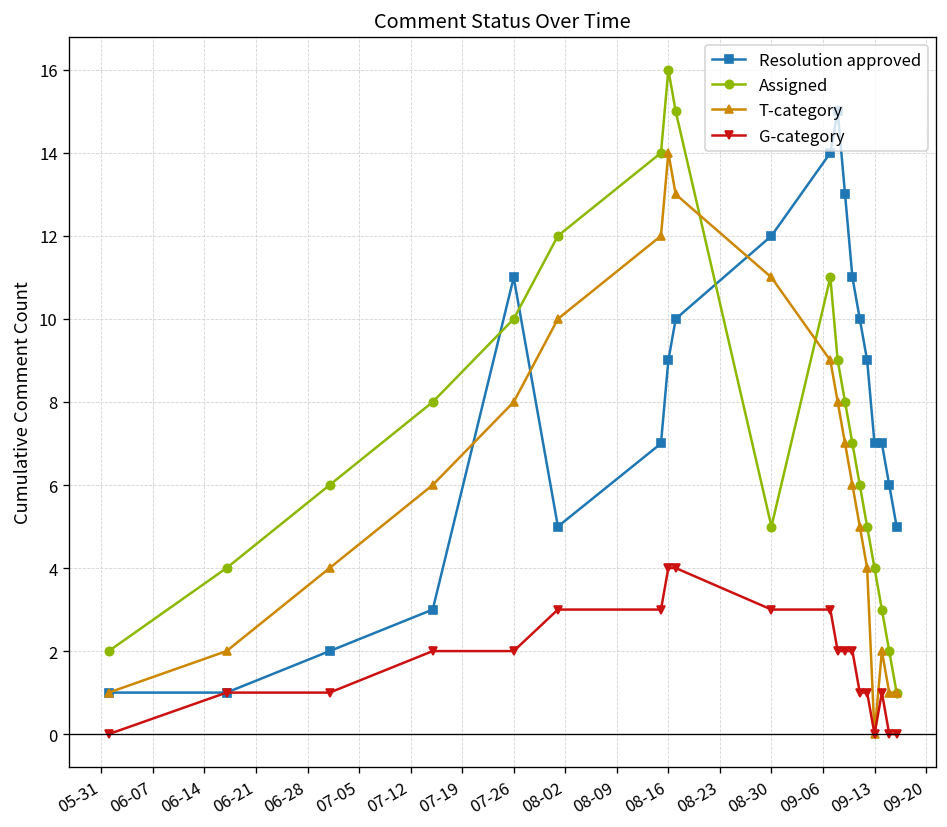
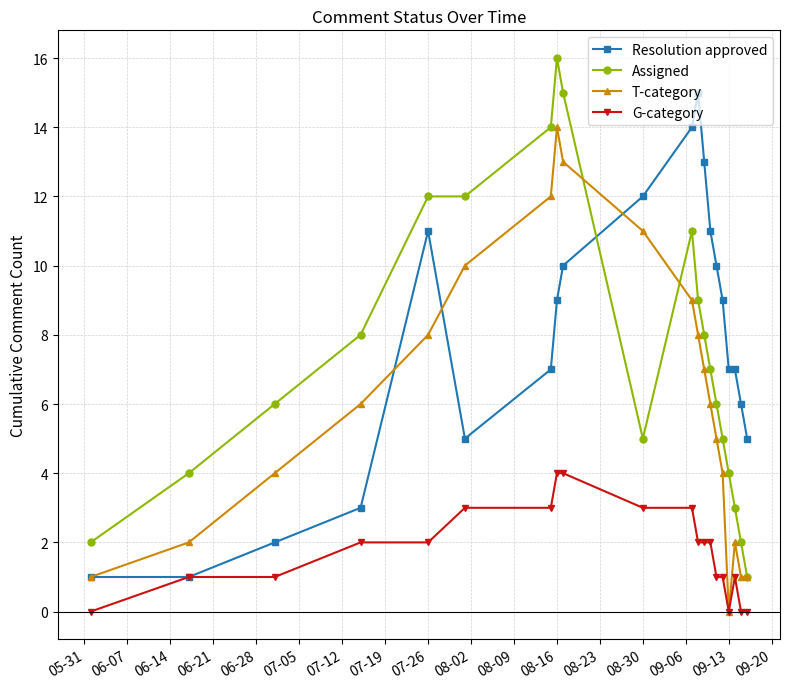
  {
    "Resolution approved": {
      "07-26": 11,
      "08-16": 9,
      "08-30": 12,
      "09-13": 7
    },
    "Assigned": {
-     "07-26": 10,
+     "07-26": 12,
      "08-16": 16,
      "08-30": 5,
      "09-13": 4
    },
    "T-category": {
      "07-26": 8,
      "08-16": 14,
      "08-30": 11
    },
    "G-category": {
      "07-26": 2,
      "08-16": 4,
      "08-30": 3
    }
  }
